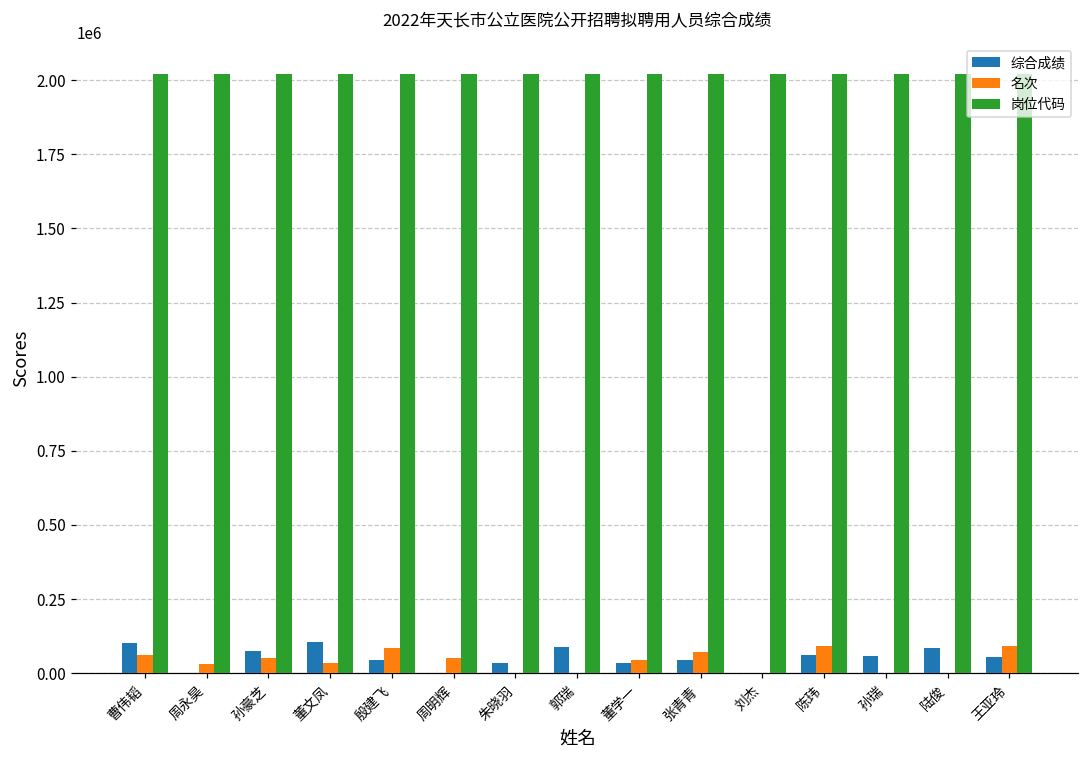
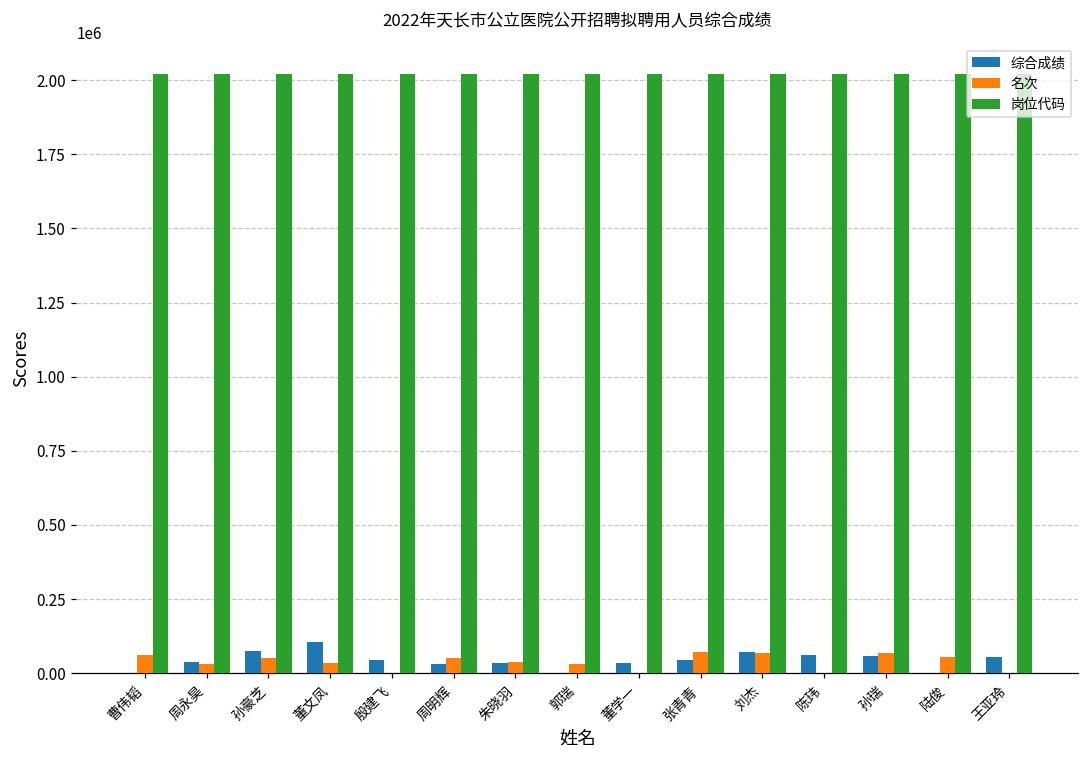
  {
    "综合成绩": {
-     "曹伟韬": 100000,
-     "周永昊": 0,
+     "曹伟韬": 0,
+     "周永昊": 40000,
      "孙豪芝": 80000,
      "董文凤": 100000,
      "殷建飞": 50000,
-     "周明辉": 0,
+     "周明辉": 30000,
      "朱晓羽": 30000,
-     "郭瑞": 90000,
+     "郭瑞": 0,
      "董学一": 30000,
      "张青青": 40000,
-     "刘杰": 0,
+     "刘杰": 70000,
      "陈玮": 60000,
      "孙瑞": 60000,
-     "陆俊": 80000,
+     "陆俊": 0,
      "王亚玲": 60000
    },
    "名次": {
      "曹伟韬": 60000,
      "周永昊": 30000,
      "孙豪芝": 50000,
      "董文凤": 30000,
-     "殷建飞": 90000,
+     "殷建飞": 0,
      "周明辉": 50000,
-     "朱晓羽": 0,
-     "郭瑞": 0,
-     "董学一": 50000,
+     "朱晓羽": 40000,
+     "郭瑞": 30000,
+     "董学一": 0,
      "张青青": 70000,
-     "刘杰": 0,
-     "陈玮": 90000,
-     "孙瑞": 0,
-     "陆俊": 0,
-     "王亚玲": 90000
+     "刘杰": 70000,
+     "陈玮": 0,
+     "孙瑞": 70000,
+     "陆俊": 50000,
+     "王亚玲": 0
    },
    "岗位代码": {
      "曹伟韬": 2020000,
      "周永昊": 2020000,
      "孙豪芝": 2020000,
      "董文凤": 2020000,
      "殷建飞": 2020000,
      "周明辉": 2020000,
      "朱晓羽": 2020000,
      "郭瑞": 2020000,
      "董学一": 2020000,
      "张青青": 2020000,
      "刘杰": 2020000,
      "陈玮": 2020000,
      "孙瑞": 2020000,
      "陆俊": 2020000
    }
  }
